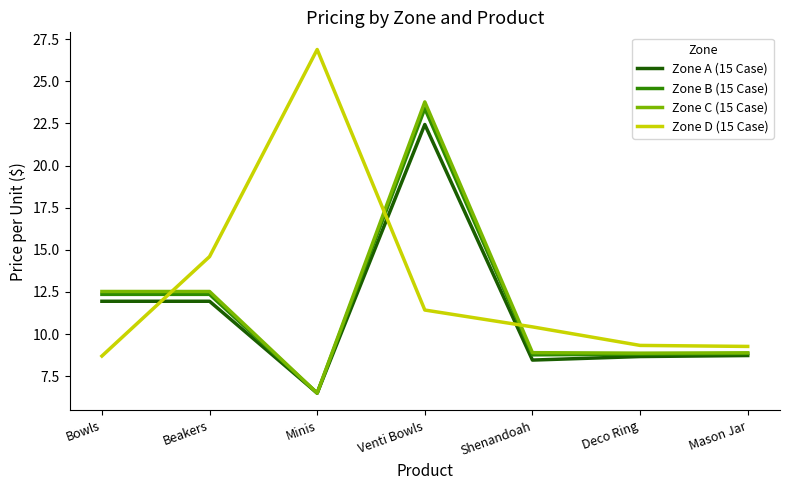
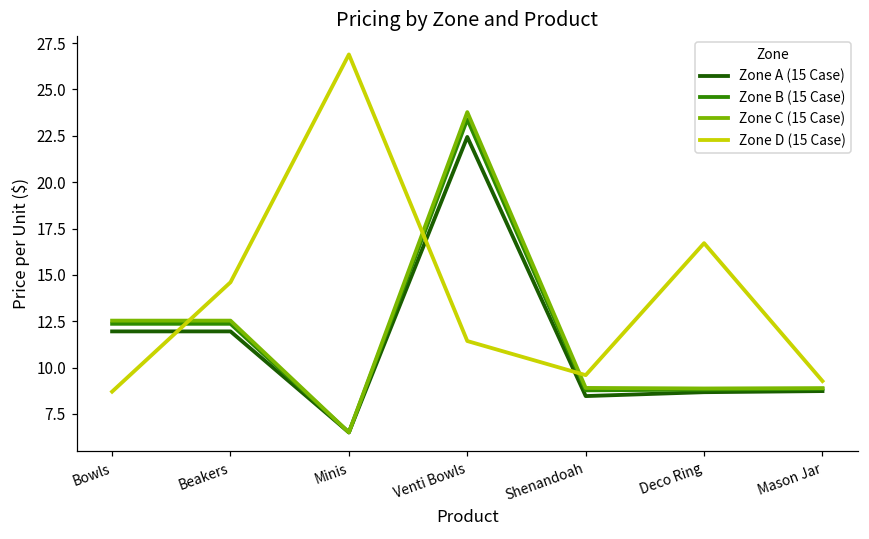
  {
    "Zone C (15 Case)": {
      "Bowls": 12.5,
      "Beakers": 12.5,
      "Venti Bowls": 23.8
    },
    "Zone D (15 Case)": {
      "Bowls": 8.7,
      "Beakers": 14.6,
      "Minis": 26.9,
      "Venti Bowls": 11.4,
-     "Shenandoah": 10.4,
-     "Deco Ring": 9.3,
+     "Shenandoah": 9.6,
+     "Deco Ring": 16.7,
      "Mason Jar": 9.3
    }
  }
